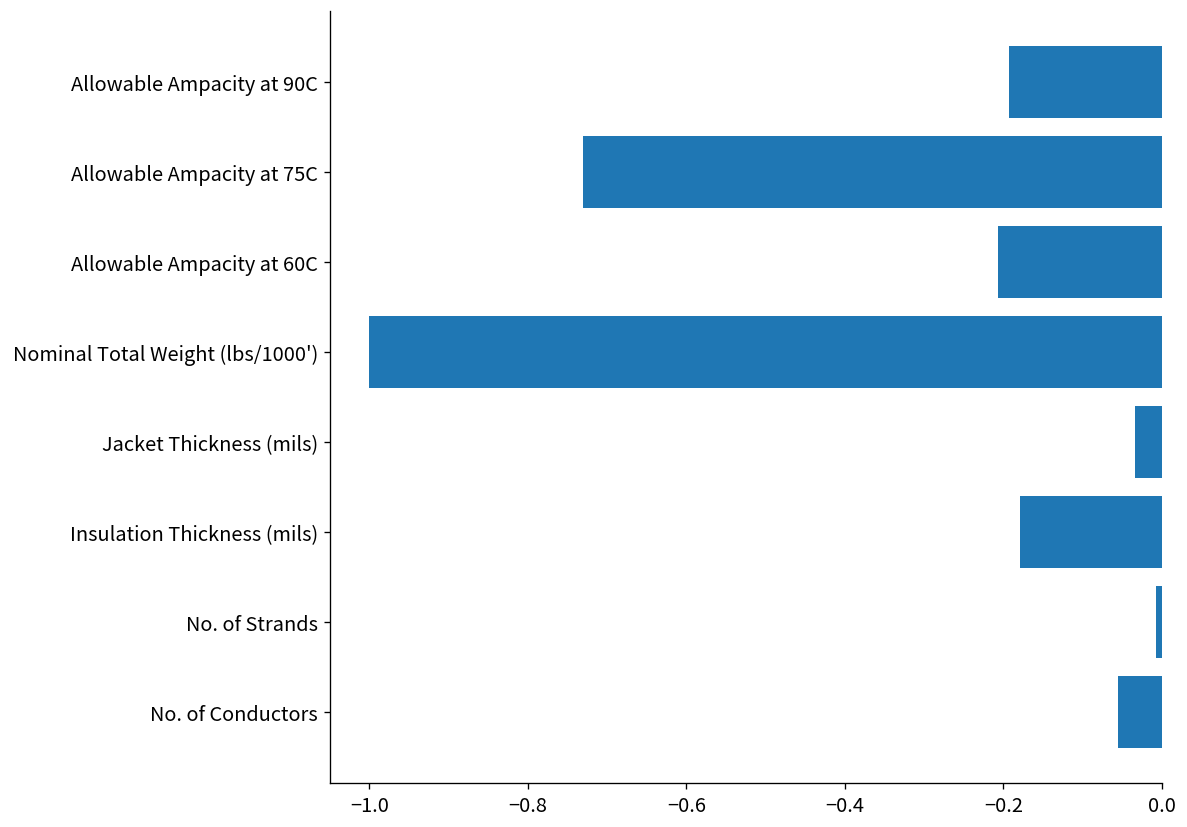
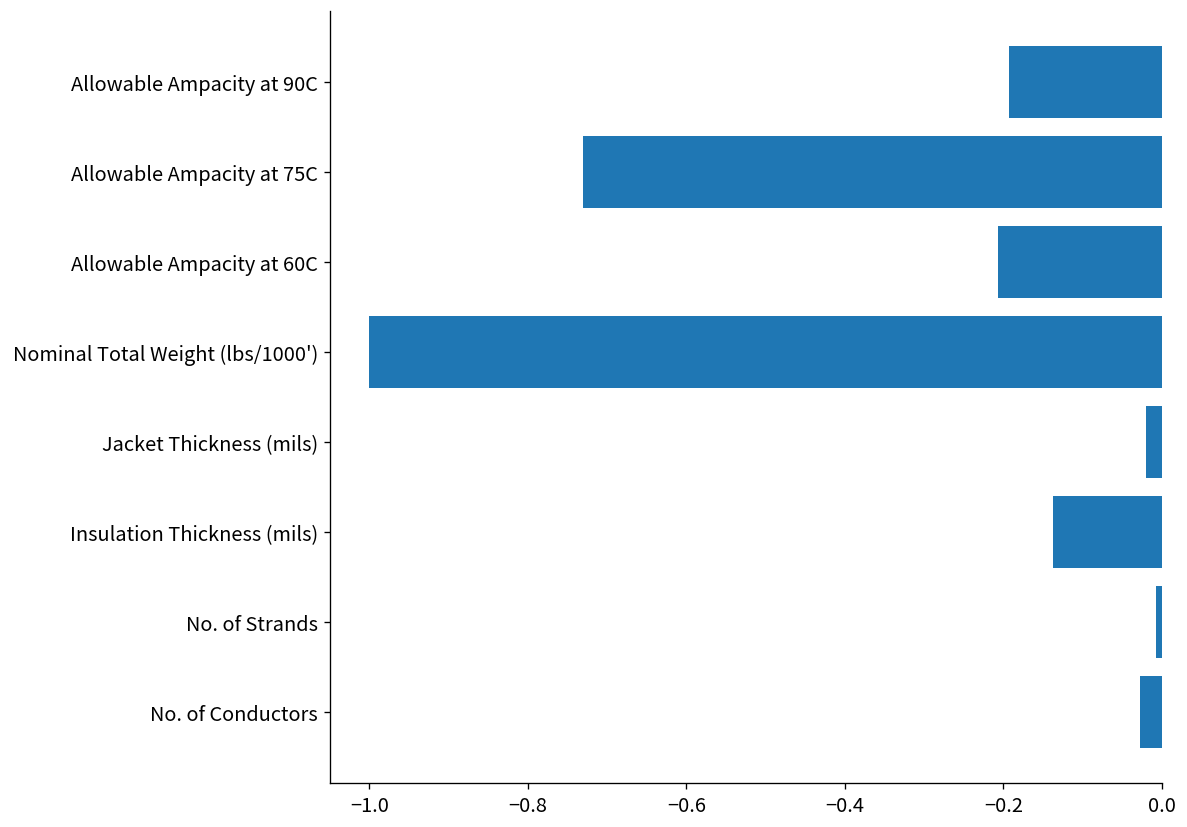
  {
    "Allowable Ampacity at 90C": -0.19,
    "Allowable Ampacity at 75C": -0.73,
    "Allowable Ampacity at 60C": -0.21,
    "Nominal Total Weight (lbs/1000')": -1.00,
-   "Jacket Thickness (mils)": -0.03,
-   "Insulation Thickness (mils)": -0.18,
+   "Jacket Thickness (mils)": -0.02,
+   "Insulation Thickness (mils)": -0.14,
    "No. of Strands": -0.01,
-   "No. of Conductors": -0.06
+   "No. of Conductors": -0.03
  }
